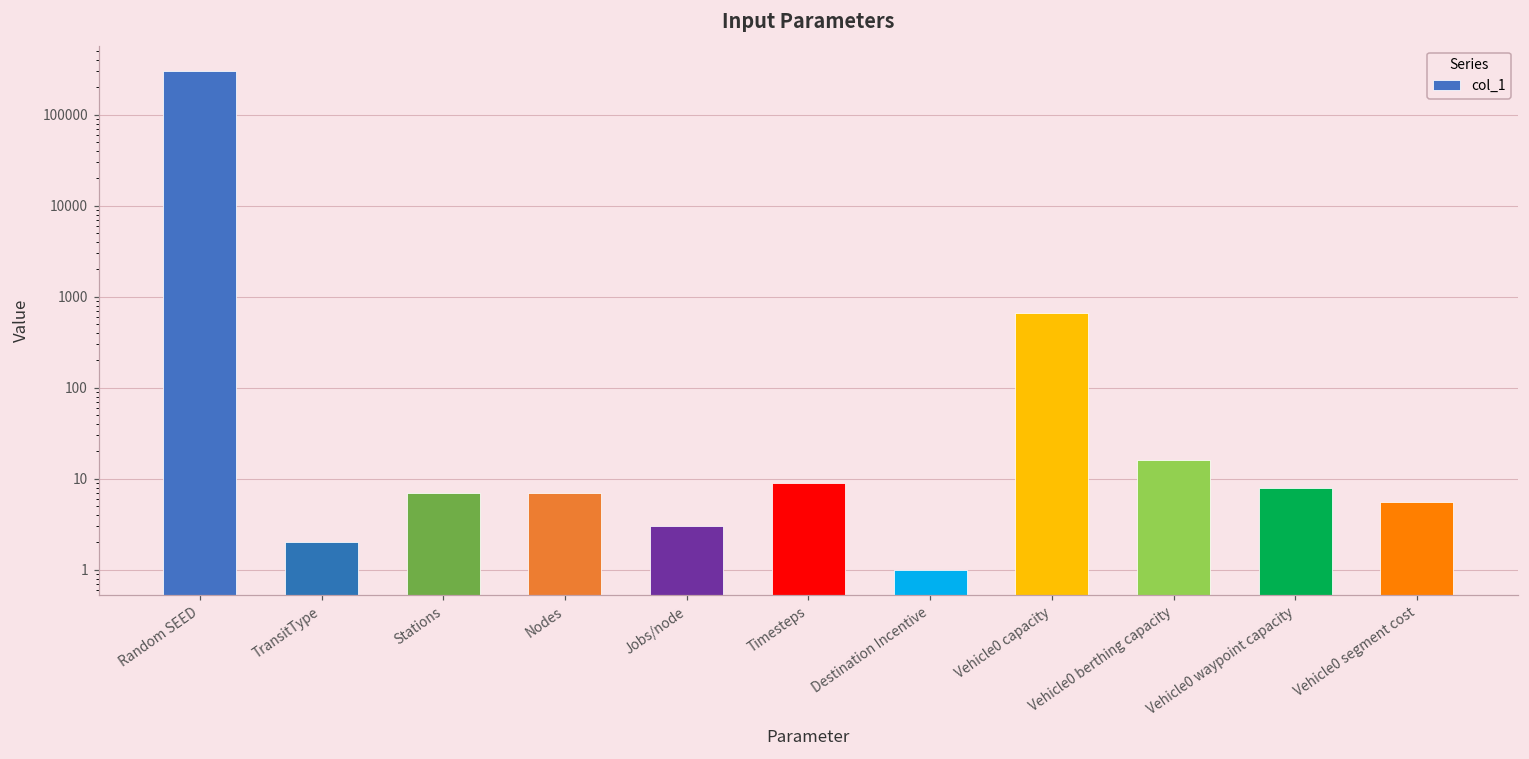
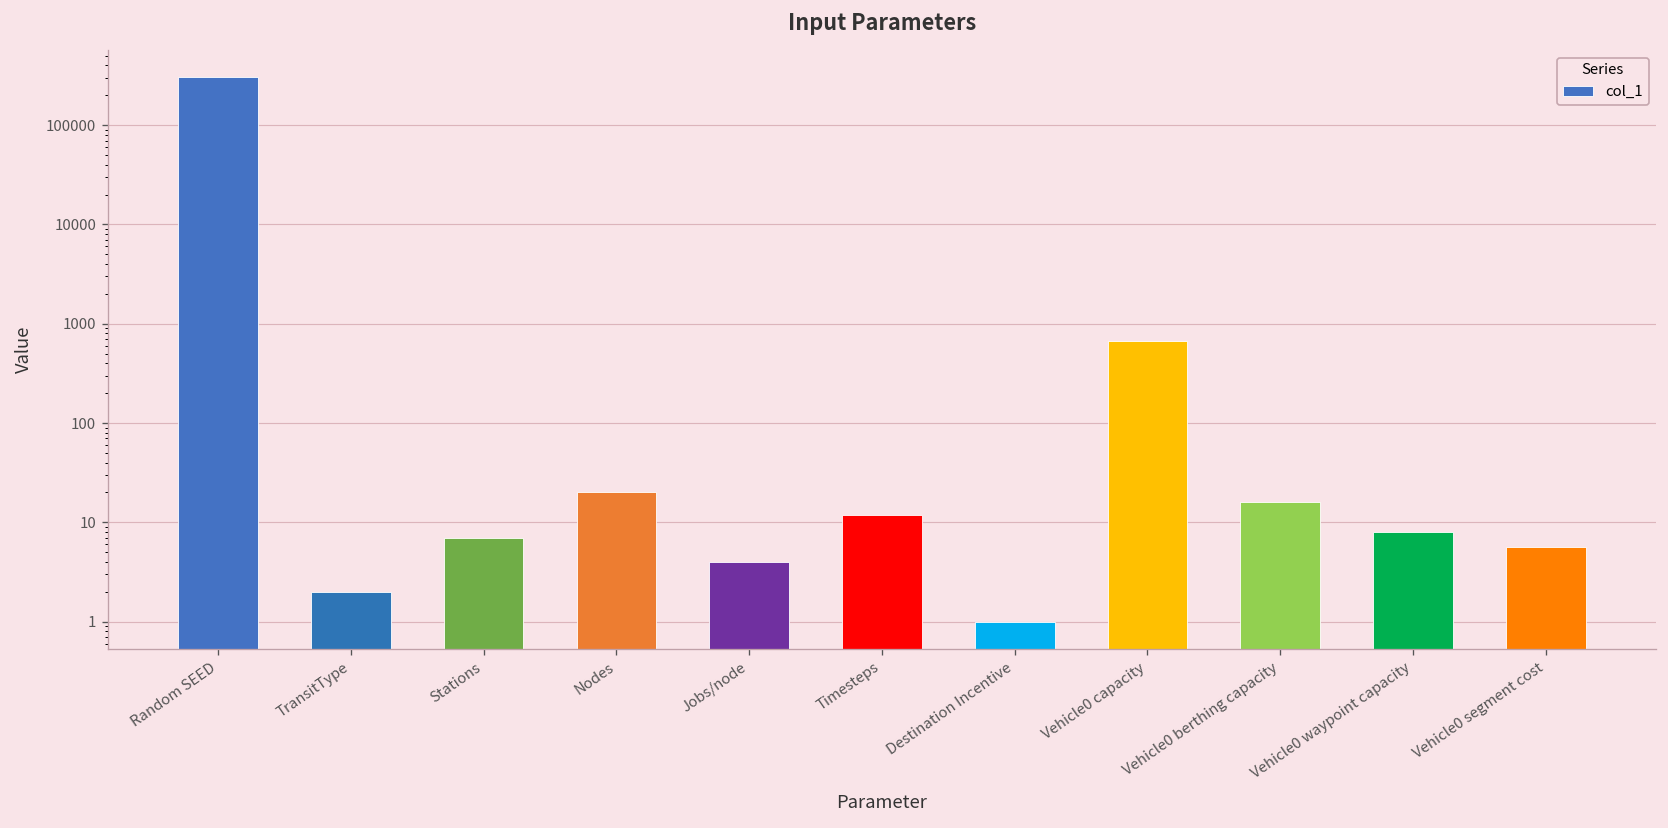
  {
    "Random SEED": 300000,
    "TransitType": 2,
    "Stations": 7,
-   "Nodes": 7,
-   "Jobs/node": 3,
-   "Timesteps": 9,
+   "Nodes": 20,
+   "Jobs/node": 4,
+   "Timesteps": 12,
    "Destination Incentive": 1,
    "Vehicle0 capacity": 700,
    "Vehicle0 berthing capacity": 16,
    "Vehicle0 waypoint capacity": 8,
    "Vehicle0 segment cost": 6
  }
